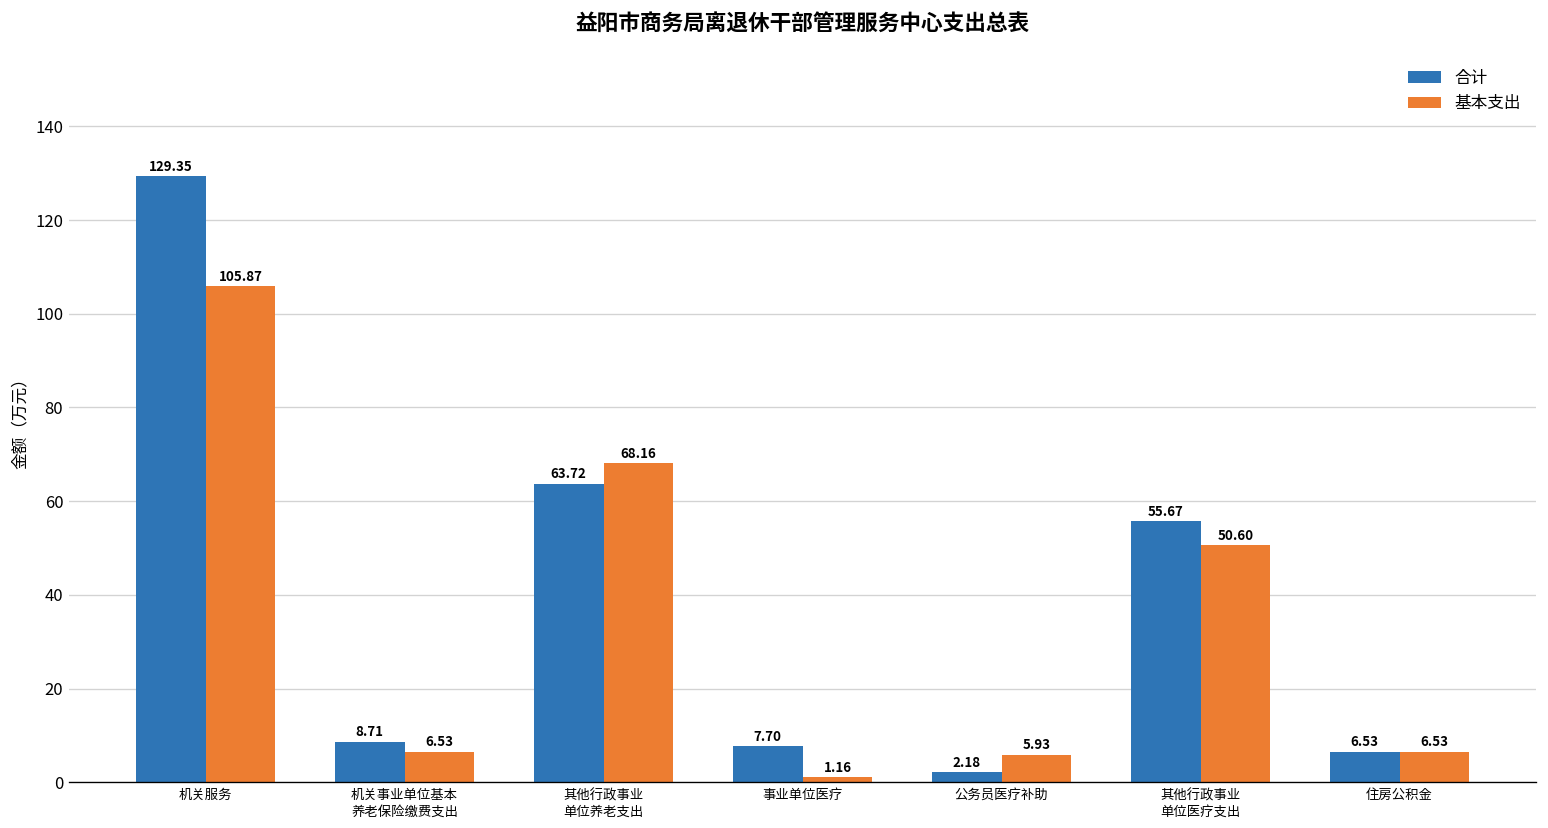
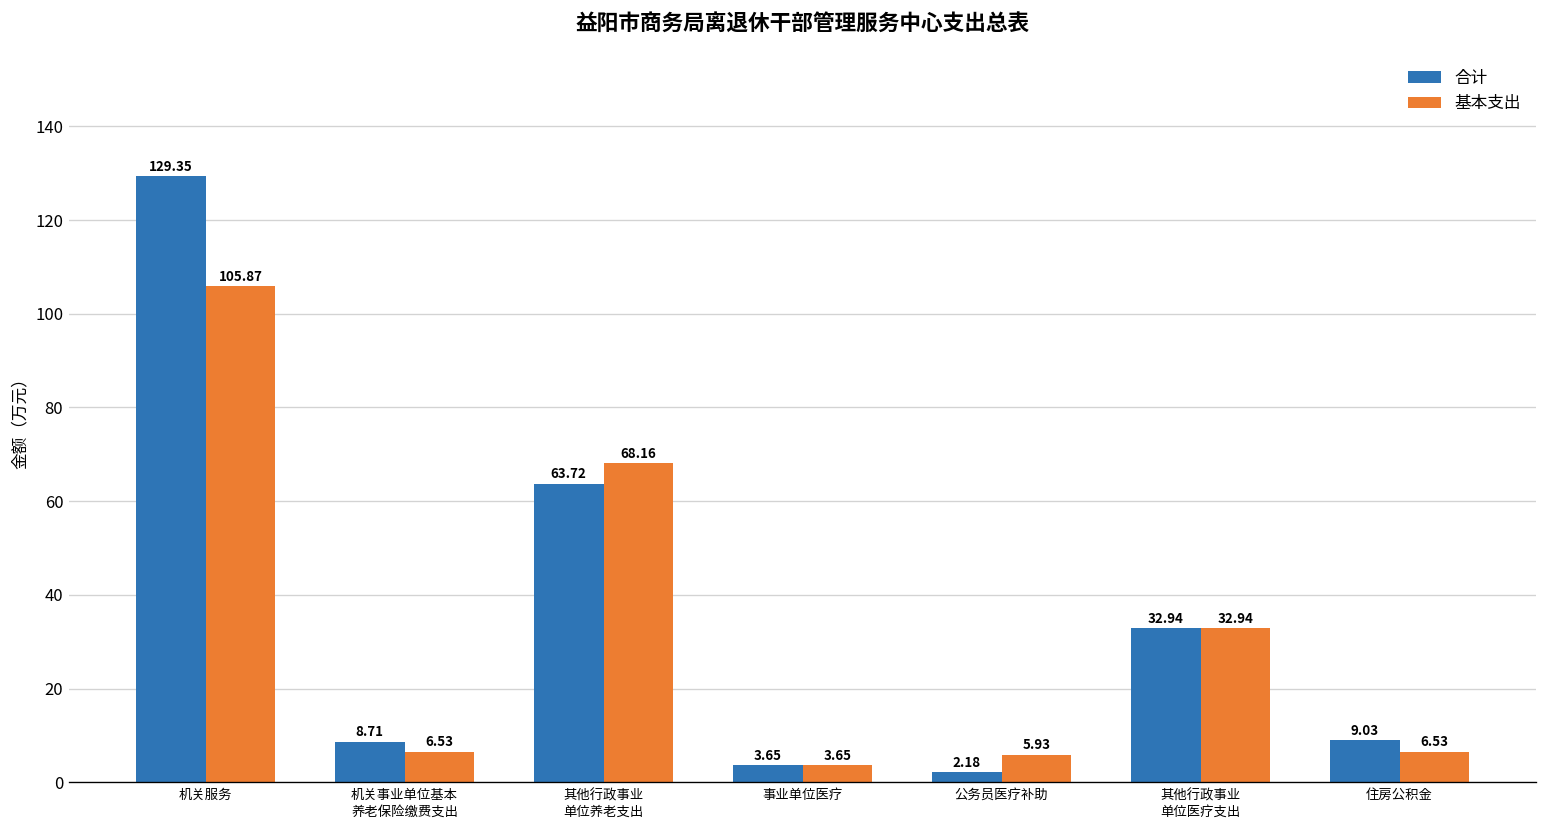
  {
    "合计": {
      "机关服务": 129.35,
      "机关事业单位基本 养老保险缴费支出": 8.71,
      "其他行政事业 单位养老支出": 63.72,
-     "事业单位医疗": 7.70,
+     "事业单位医疗": 3.65,
      "公务员医疗补助": 2.18,
-     "其他行政事业 单位医疗支出": 55.67,
-     "住房公积金": 6.53
+     "其他行政事业 单位医疗支出": 32.94,
+     "住房公积金": 9.03
    },
    "基本支出": {
      "机关服务": 105.87,
      "机关事业单位基本 养老保险缴费支出": 6.53,
      "其他行政事业 单位养老支出": 68.16,
-     "事业单位医疗": 1.16,
+     "事业单位医疗": 3.65,
      "公务员医疗补助": 5.93,
-     "其他行政事业 单位医疗支出": 50.60,
+     "其他行政事业 单位医疗支出": 32.94,
      "住房公积金": 6.53
    }
  }
